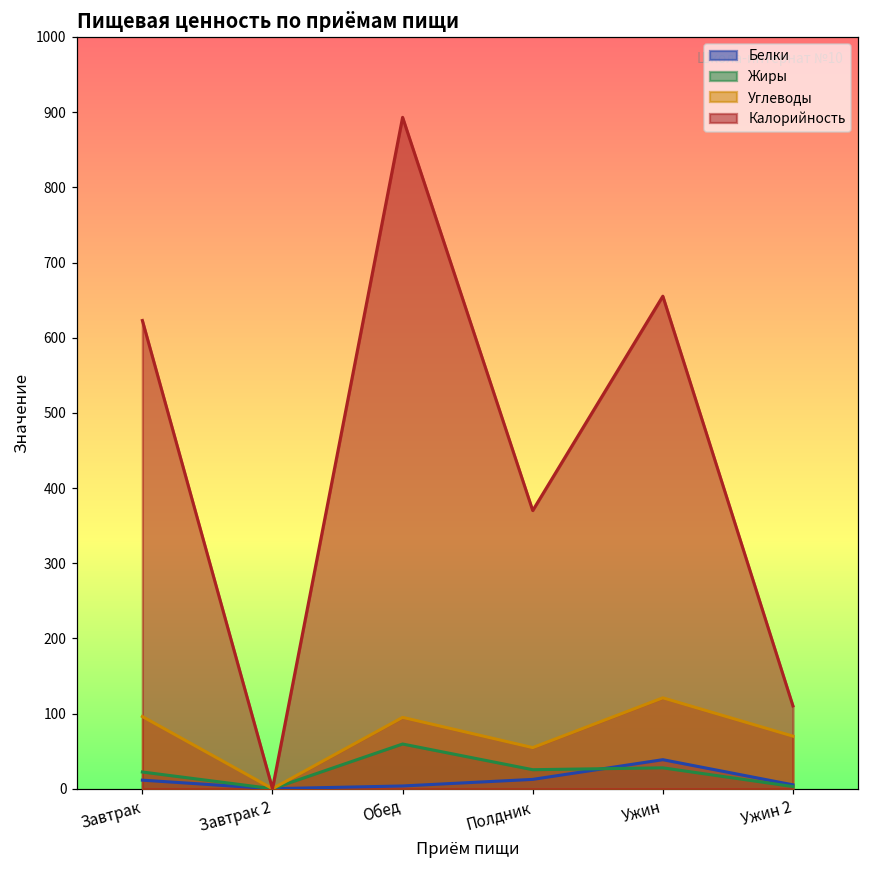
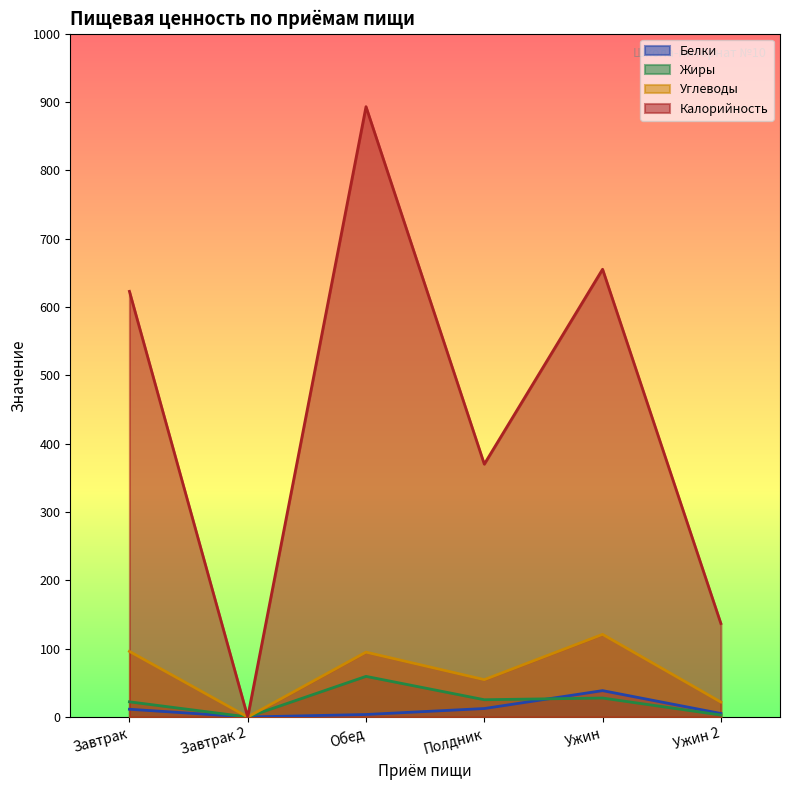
  {
    "Белки": {
      "Завтрак": 10,
      "Обед": 0,
      "Полдник": 10,
      "Ужин": 40
    },
    "Жиры": {
      "Завтрак": 20,
      "Обед": 60,
      "Полдник": 30,
      "Ужин": 30
    },
    "Углеводы": {
      "Завтрак": 100,
      "Обед": 90,
      "Полдник": 50,
      "Ужин": 120,
-     "Ужин 2": 70
+     "Ужин 2": 20
    },
    "Калорийность": {
      "Завтрак": 620,
      "Обед": 890,
      "Полдник": 370,
      "Ужин": 660,
-     "Ужин 2": 110
+     "Ужин 2": 140
    }
  }
